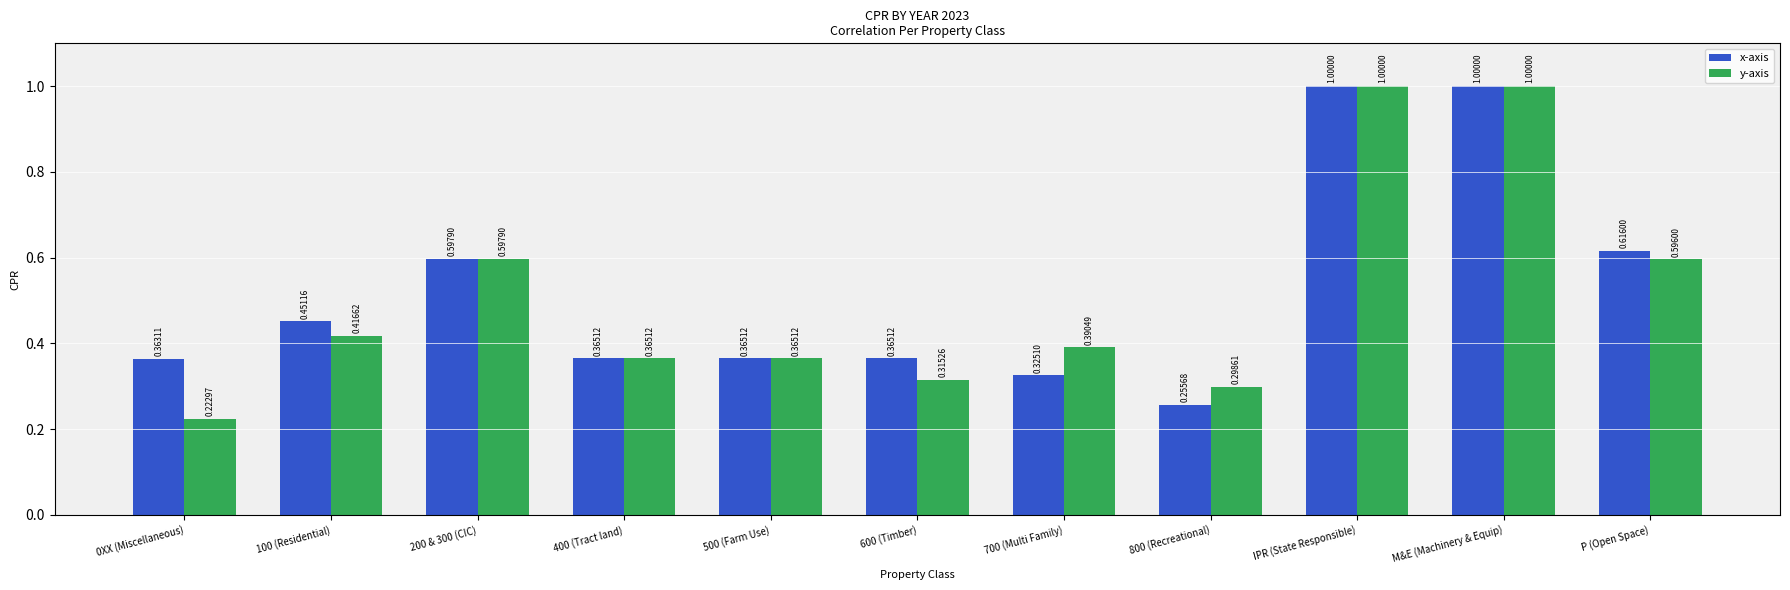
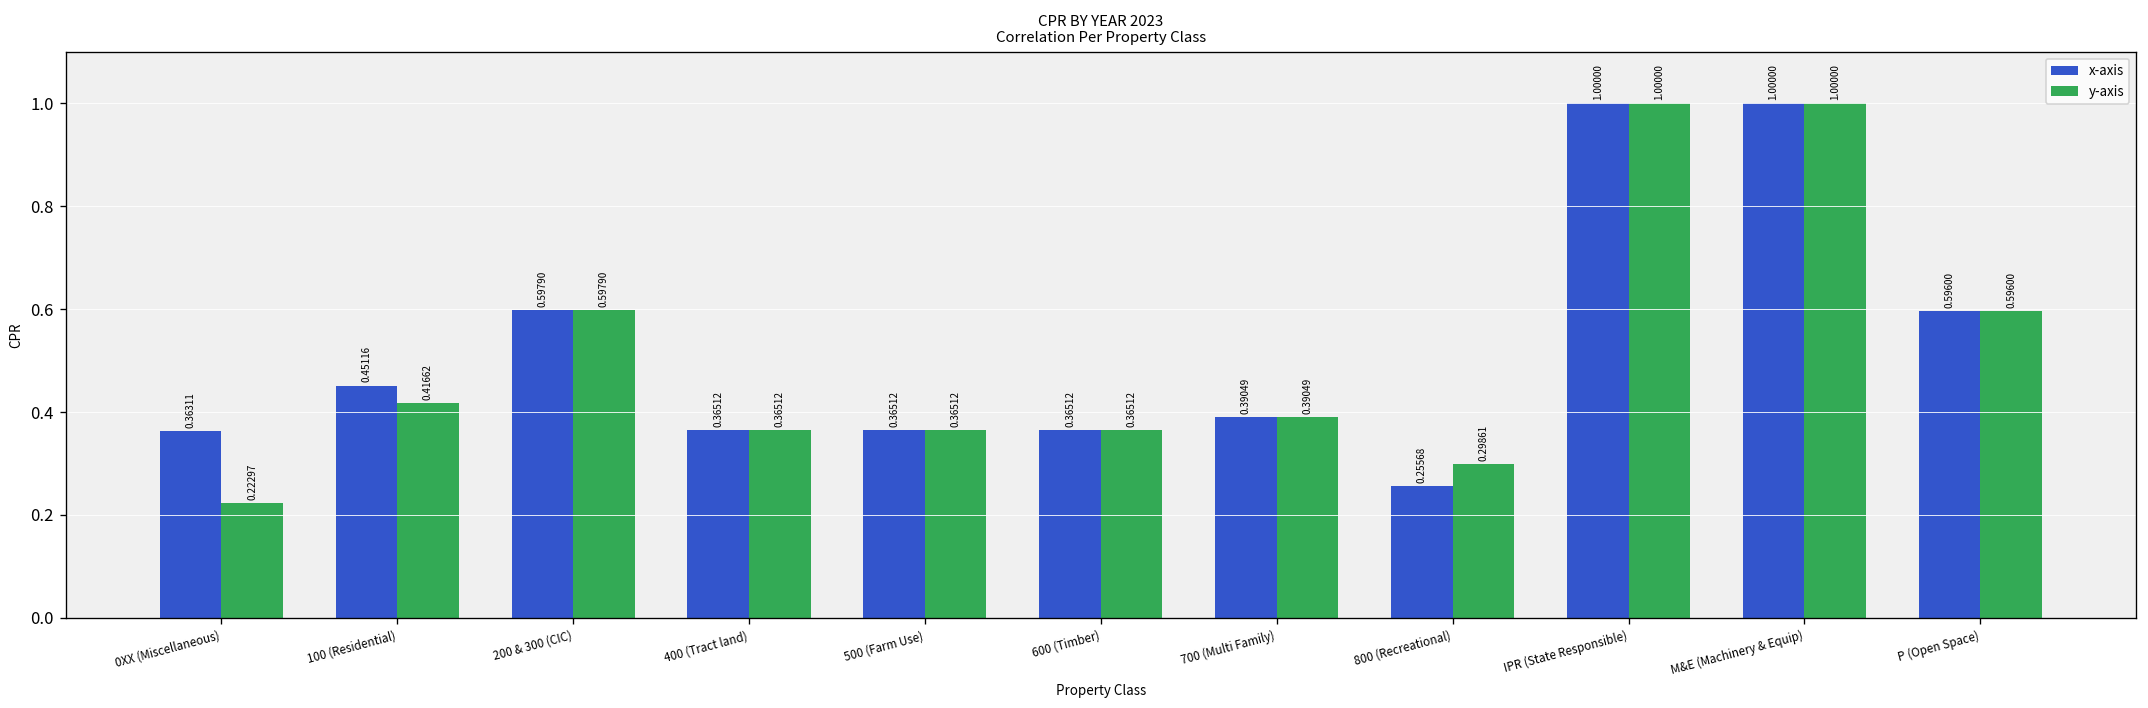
  {
    "x-axis": {
      "0XX (Miscellaneous)": 0.36311,
      "100 (Residential)": 0.45116,
      "200 & 300 (CIC)": 0.59790,
      "400 (Tract land)": 0.36512,
      "500 (Farm Use)": 0.36512,
      "600 (Timber)": 0.36512,
-     "700 (Multi Family)": 0.32510,
+     "700 (Multi Family)": 0.39049,
      "800 (Recreational)": 0.25568,
      "IPR (State Responsible)": 1.00000,
      "M&E (Machinery & Equip)": 1.00000,
-     "P (Open Space)": 0.61600
+     "P (Open Space)": 0.59600
    },
    "y-axis": {
      "0XX (Miscellaneous)": 0.22297,
      "100 (Residential)": 0.41662,
      "200 & 300 (CIC)": 0.59790,
      "400 (Tract land)": 0.36512,
      "500 (Farm Use)": 0.36512,
-     "600 (Timber)": 0.31526,
+     "600 (Timber)": 0.36512,
      "700 (Multi Family)": 0.39049,
      "800 (Recreational)": 0.29861,
      "IPR (State Responsible)": 1.00000,
      "M&E (Machinery & Equip)": 1.00000,
      "P (Open Space)": 0.59600
    }
  }
